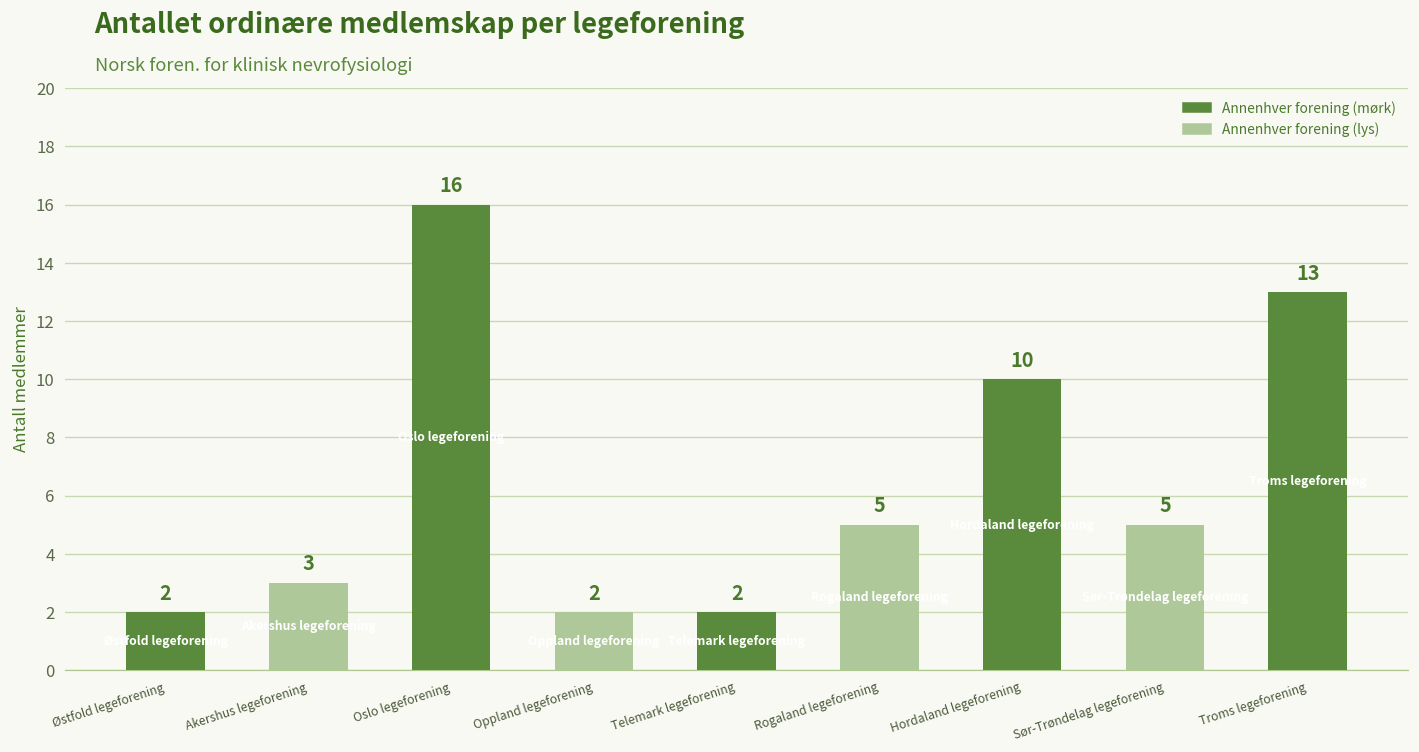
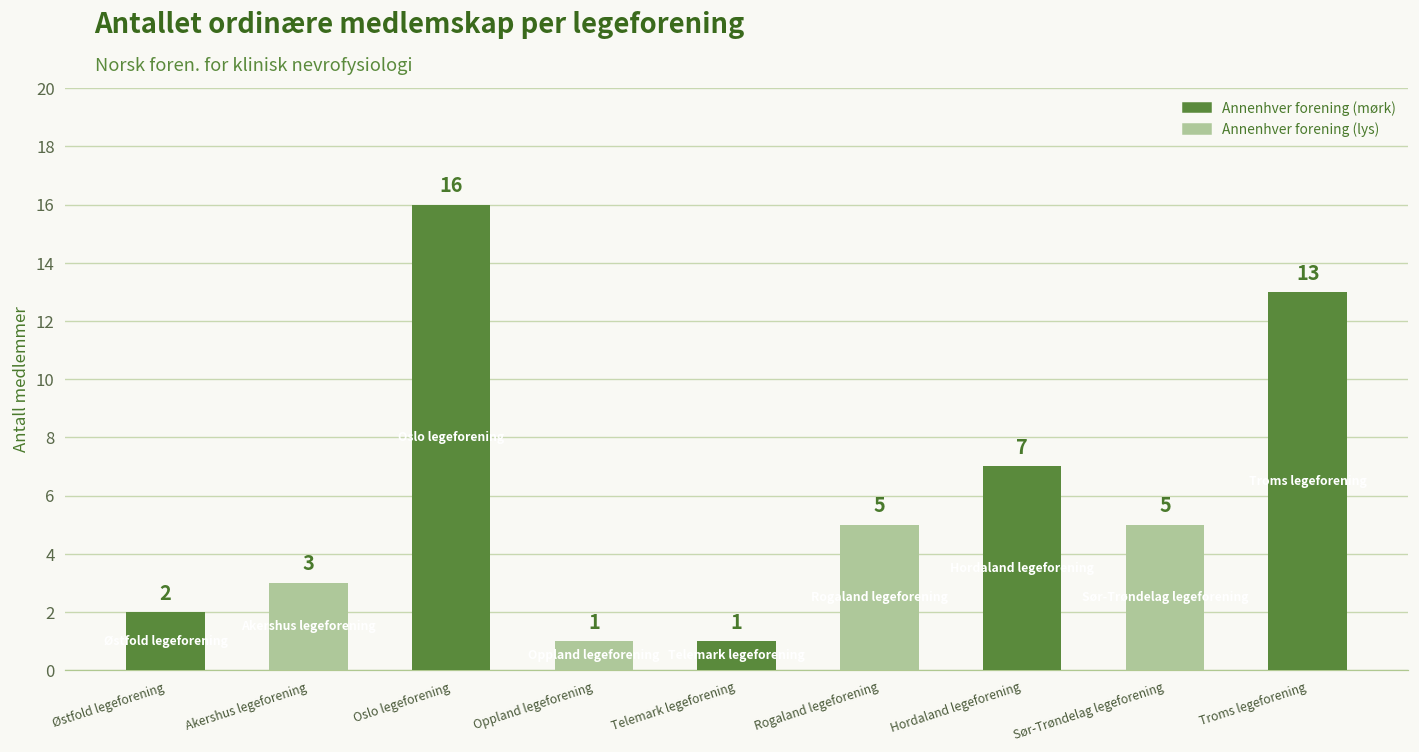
  {
    "Østfold legeforening": 2,
    "Akershus legeforening": 3,
    "Oslo legeforening": 16,
-   "Oppland legeforening": 2,
-   "Telemark legeforening": 2,
+   "Oppland legeforening": 1,
+   "Telemark legeforening": 1,
    "Rogaland legeforening": 5,
-   "Hordaland legeforening": 10,
+   "Hordaland legeforening": 7,
    "Sør-Trøndelag legeforening": 5,
    "Troms legeforening": 13
  }
